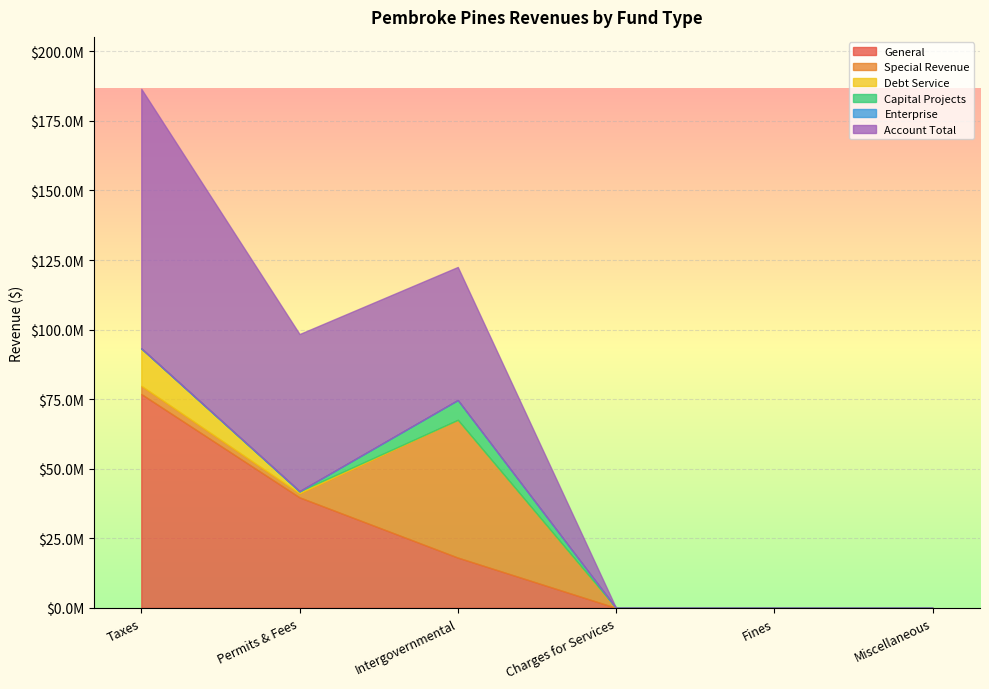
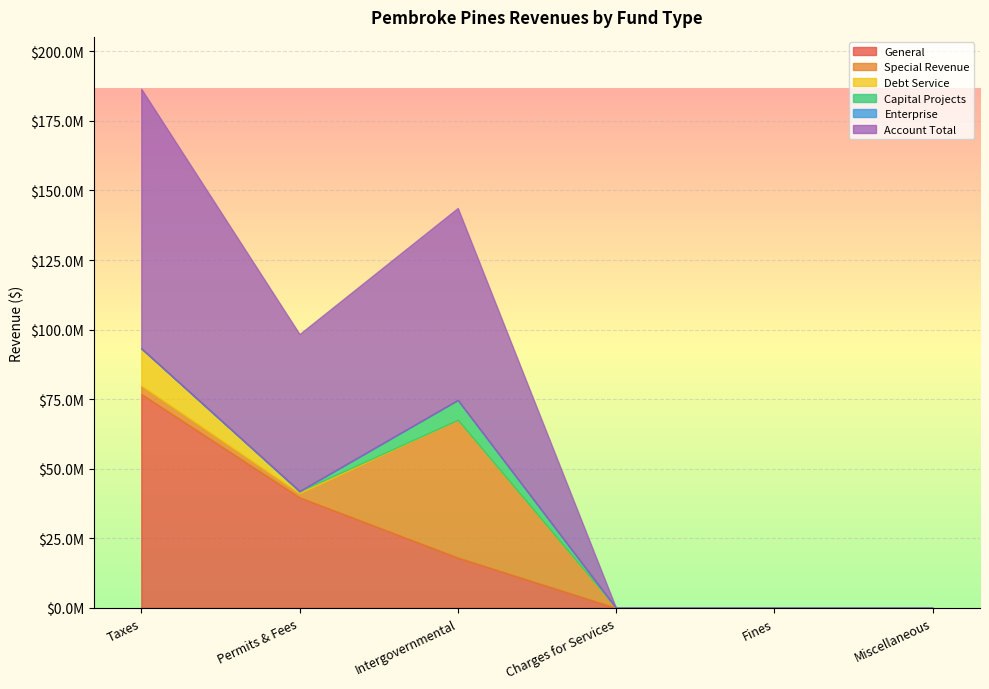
  {
    "Account Total": {
      "Taxes": "$93000000",
      "Permits & Fees": "$56000000",
-     "Intergovernmental": "$48000000"
+     "Intergovernmental": "$69000000"
    }
  }
